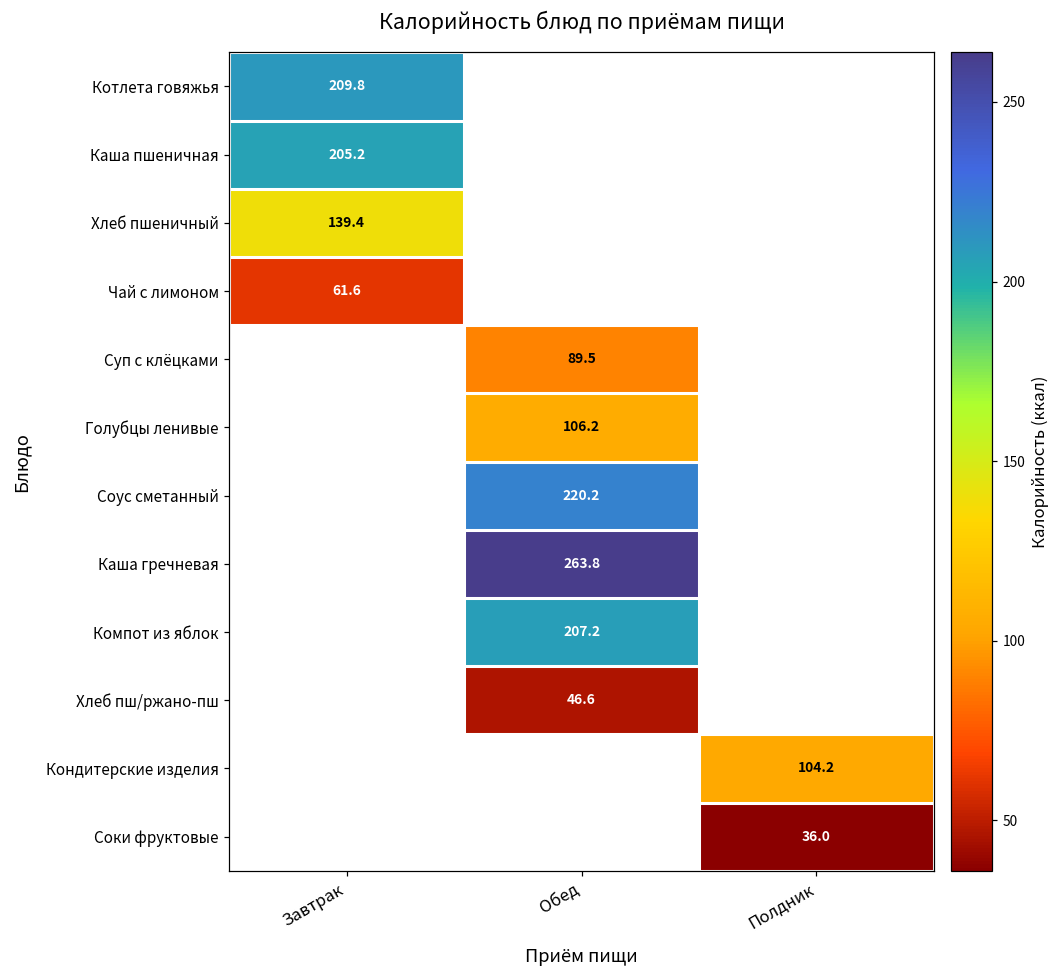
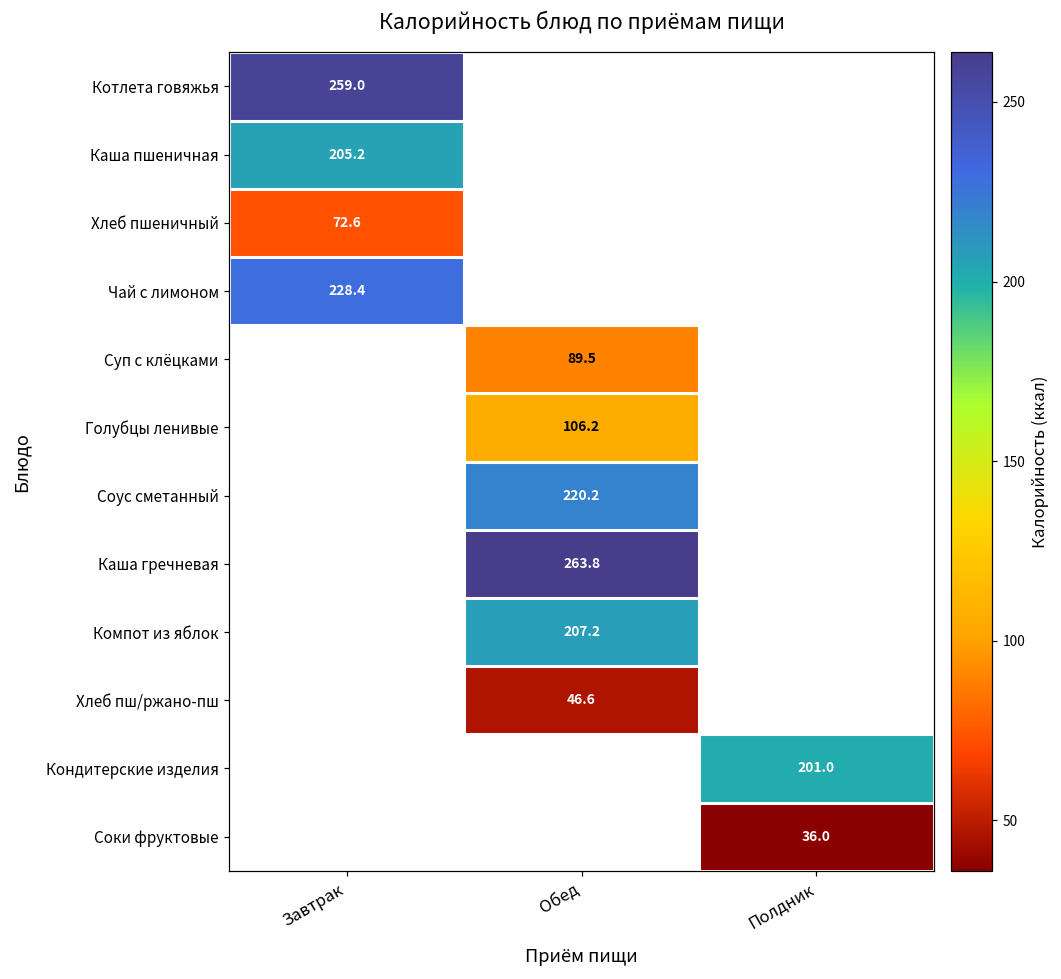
  {
    "Котлета говяжья": {
-     "Завтрак": 209.8
+     "Завтрак": 259.0
    },
    "Каша пшеничная": {
      "Завтрак": 205.2
    },
    "Хлеб пшеничный": {
-     "Завтрак": 139.4
+     "Завтрак": 72.6
    },
    "Чай с лимоном": {
-     "Завтрак": 61.6
+     "Завтрак": 228.4
    },
    "Суп с клёцками": {
      "Обед": 89.5
    },
    "Голубцы ленивые": {
      "Обед": 106.2
    },
    "Соус сметанный": {
      "Обед": 220.2
    },
    "Каша гречневая": {
      "Обед": 263.8
    },
    "Компот из яблок": {
      "Обед": 207.2
    },
    "Хлеб пш/ржано-пш": {
      "Обед": 46.6
    },
    "Кондитерские изделия": {
-     "Полдник": 104.2
+     "Полдник": 201.0
    },
    "Соки фруктовые": {
      "Полдник": 36.0
    }
  }
